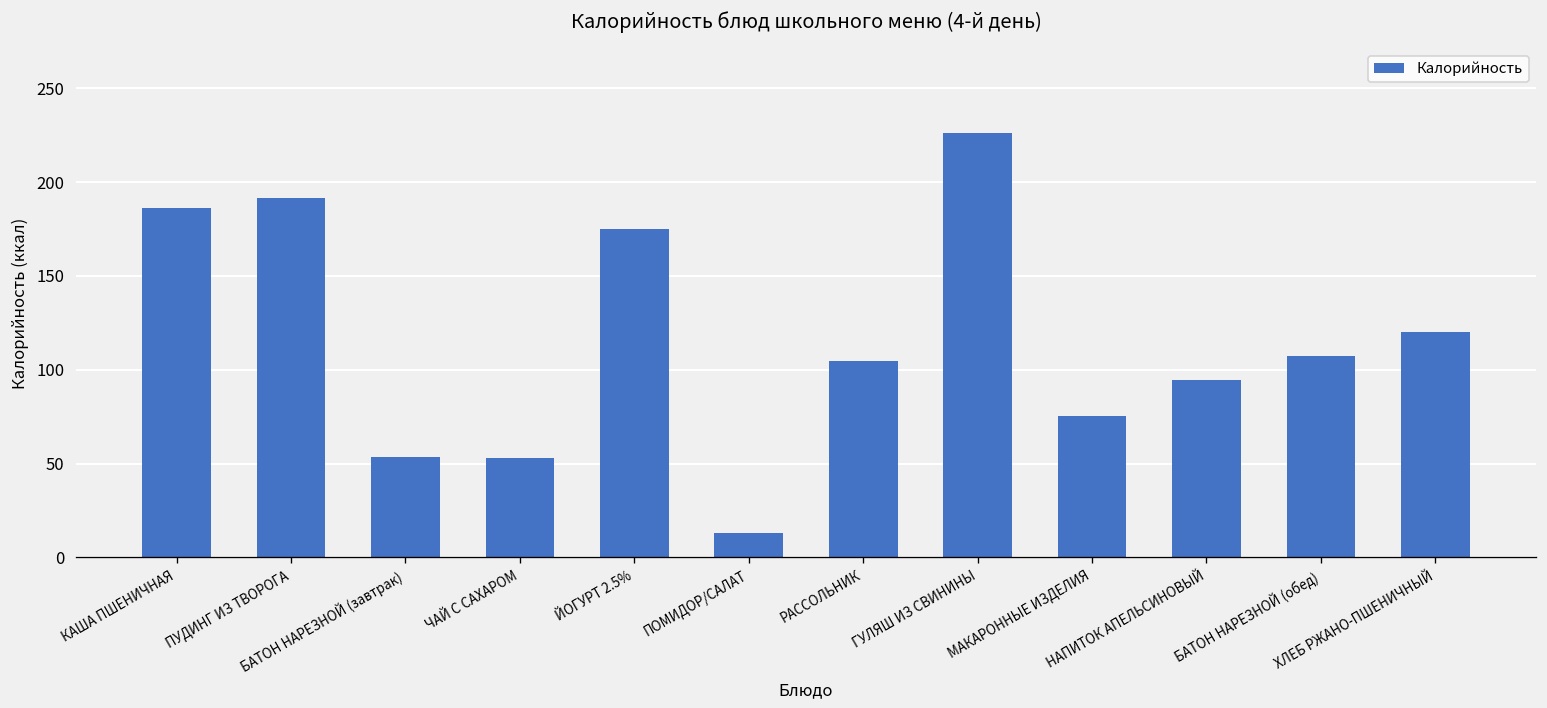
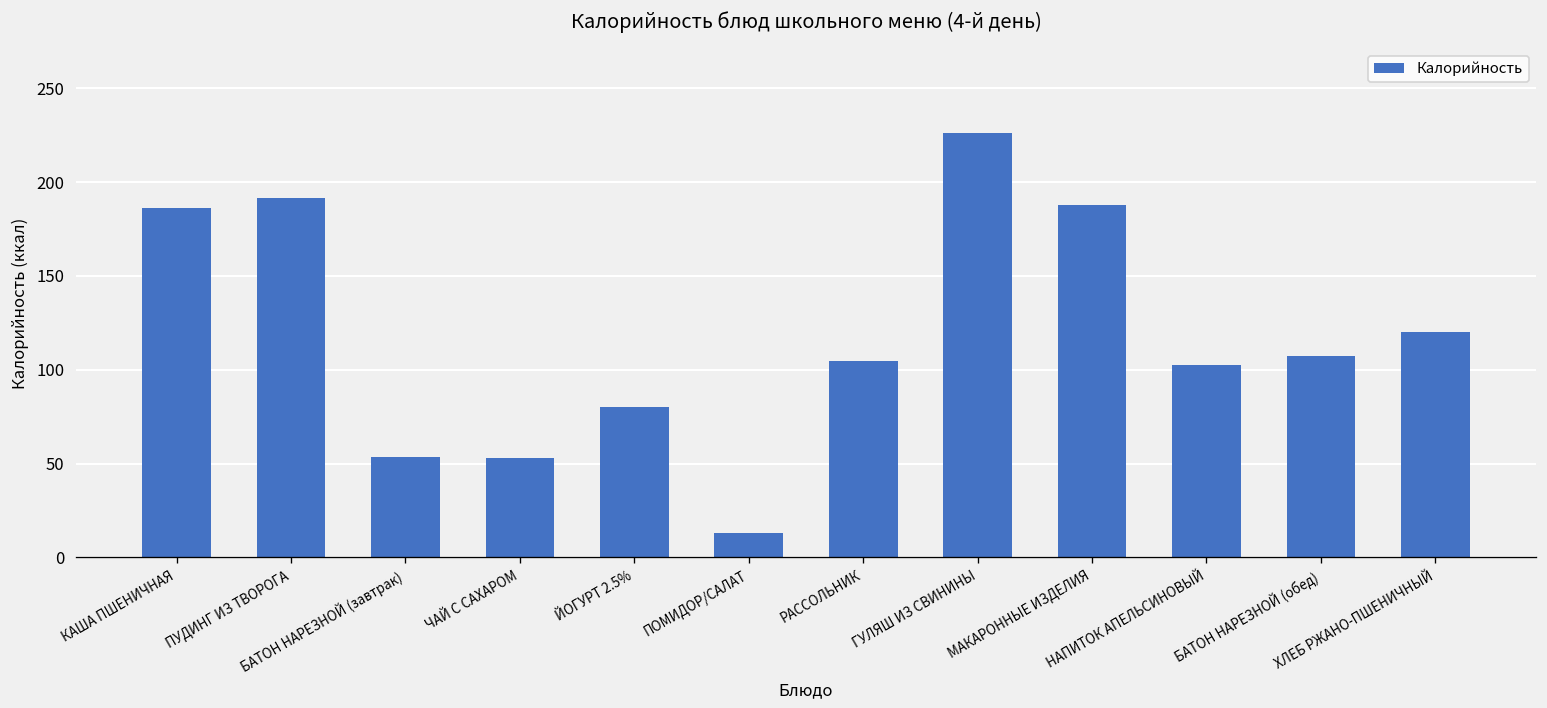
  {
    "КАША ПШЕНИЧНАЯ": 186,
    "ПУДИНГ ИЗ ТВОРОГА": 192,
    "БАТОН НАРЕЗНОЙ (завтрак)": 54,
    "ЧАЙ С САХАРОМ": 53,
-   "ЙОГУРТ 2.5%": 175,
+   "ЙОГУРТ 2.5%": 80,
    "ПОМИДОР/САЛАТ": 13,
    "РАССОЛЬНИК": 105,
    "ГУЛЯШ ИЗ СВИНИНЫ": 226,
-   "МАКАРОННЫЕ ИЗДЕЛИЯ": 76,
-   "НАПИТОК АПЕЛЬСИНОВЫЙ": 95,
+   "МАКАРОННЫЕ ИЗДЕЛИЯ": 188,
+   "НАПИТОК АПЕЛЬСИНОВЫЙ": 102,
    "БАТОН НАРЕЗНОЙ (обед)": 107,
    "ХЛЕБ РЖАНО-ПШЕНИЧНЫЙ": 120
  }
